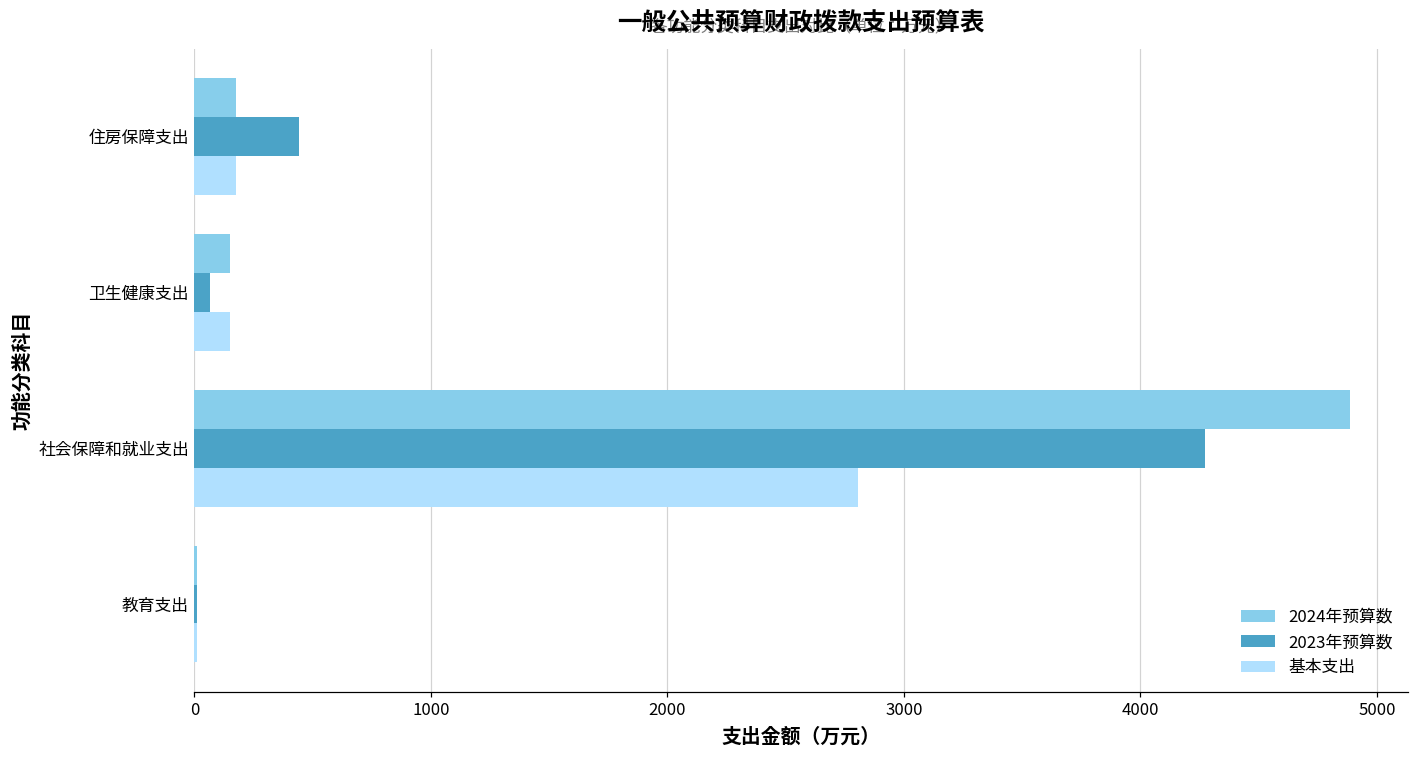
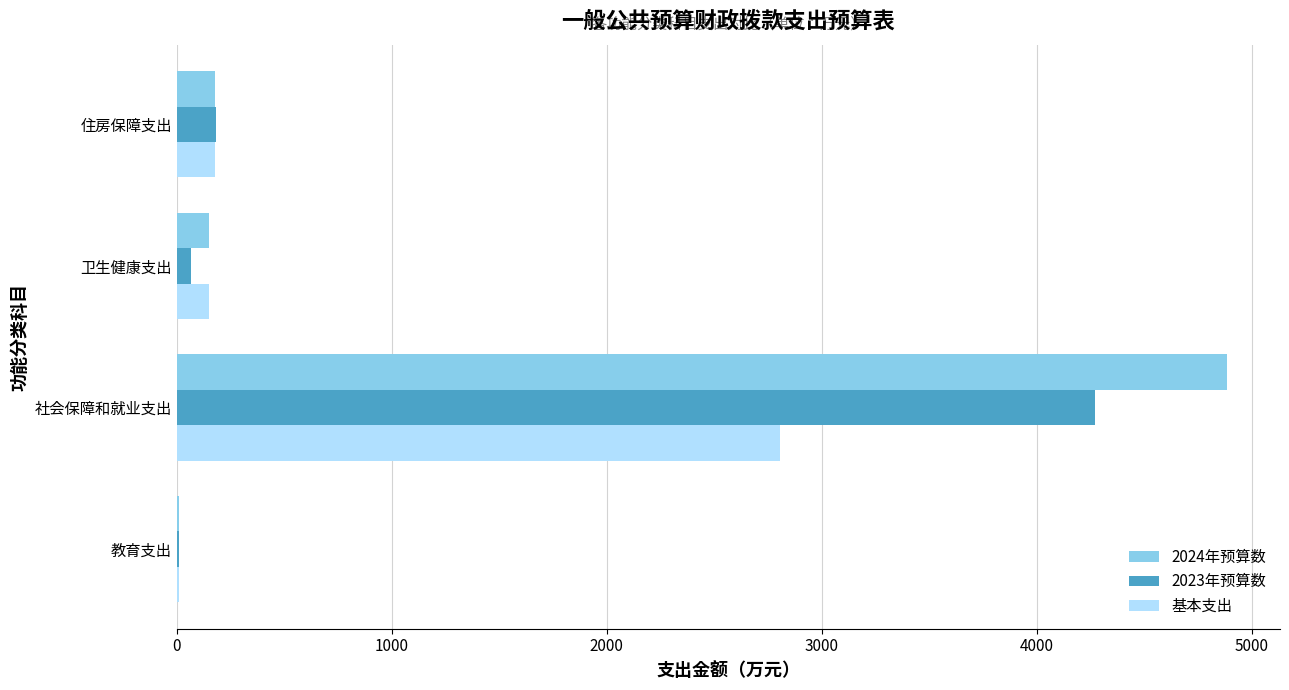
  {
    "2023年预算数": {
-     "住房保障支出": 440,
+     "住房保障支出": 180,
      "卫生健康支出": 70,
      "社会保障和就业支出": 4270,
      "教育支出": 10
    }
  }
